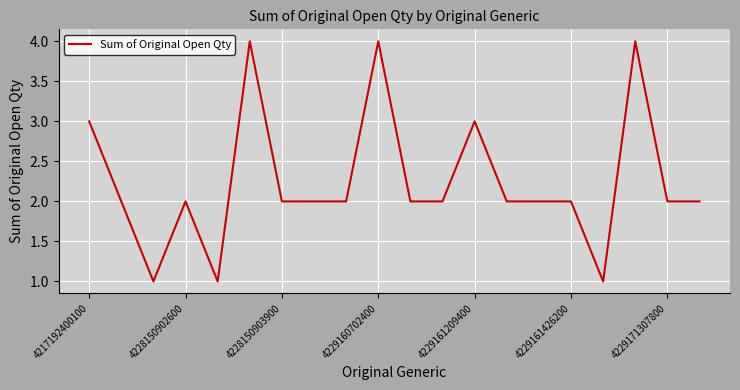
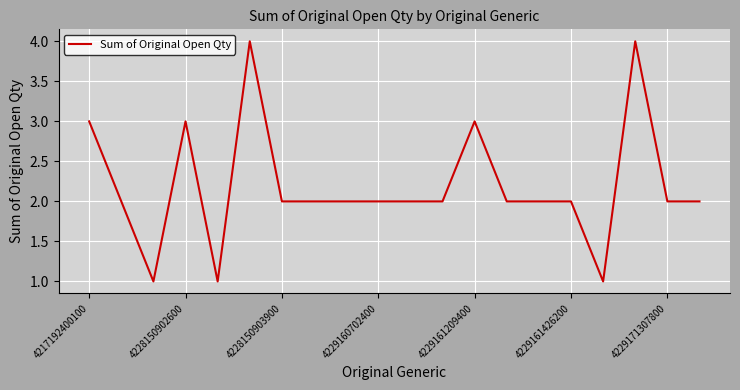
  {
    "4217192400100": 3,
-   "4228150902600": 2,
+   "4228150902600": 3,
    "4228150903900": 2,
-   "4229160702400": 4,
+   "4229160702400": 2,
    "4229161209400": 3,
    "4229161426200": 2,
    "4229171307800": 2
  }
